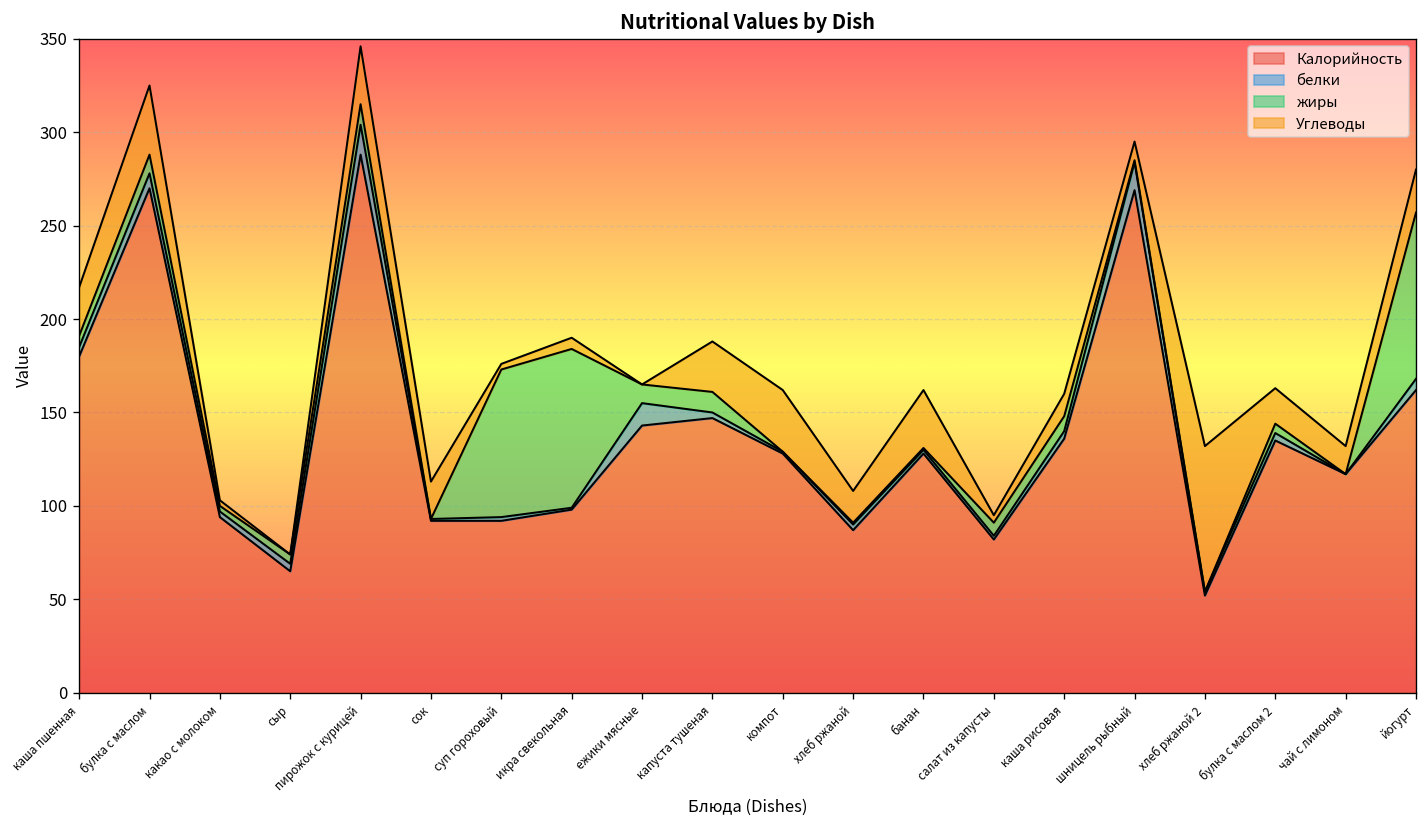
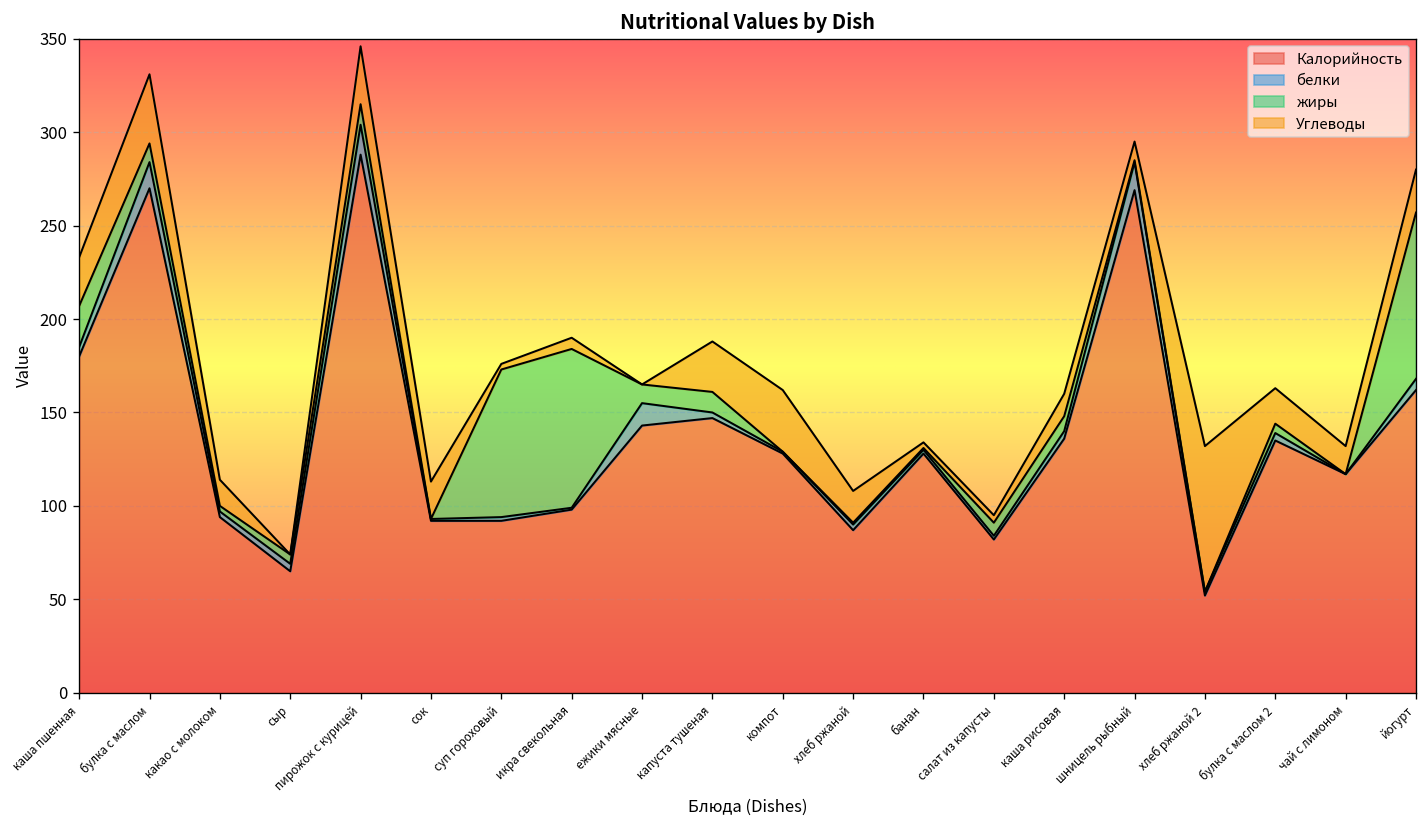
  {
    "Калорийность": {
      "каша пшенная": 180,
      "булка с маслом": 270,
      "какао с молоком": 94,
      "сыр": 65,
      "пирожок с курицей": 288,
      "суп гороховый": 92,
      "ежики мясные": 143,
      "капуста тушеная": 147,
      "хлеб ржаной": 87,
      "банан": 128,
      "салат из капусты": 82,
      "каша рисовая": 136,
      "шницель рыбный": 269,
      "хлеб ржаной 2": 52,
      "булка с маслом 2": 135,
      "йогурт": 162
    },
    "белки": {
      "каша пшенная": 5,
-     "булка с маслом": 8,
+     "булка с маслом": 14,
      "какао с молоком": 3,
      "сыр": 4,
      "пирожок с курицей": 16,
      "суп гороховый": 2,
      "ежики мясные": 12,
      "капуста тушеная": 3,
      "салат из капусты": 2,
      "каша рисовая": 4,
      "булка с маслом 2": 4,
      "йогурт": 6
    },
    "жиры": {
-     "каша пшенная": 6,
+     "каша пшенная": 22,
      "булка с маслом": 10,
      "какао с молоком": 3,
      "пирожок с курицей": 11,
      "суп гороховый": 79,
      "икра свекольная": 85,
      "капуста тушеная": 11,
      "салат из капусты": 7,
      "каша рисовая": 8,
      "булка с маслом 2": 5,
      "йогурт": 89
    },
    "Углеводы": {
      "каша пшенная": 26,
      "булка с маслом": 37,
-     "какао с молоком": 3,
+     "какао с молоком": 14,
      "пирожок с курицей": 31,
      "сок": 20,
      "суп гороховый": 3,
      "икра свекольная": 6,
      "капуста тушеная": 27,
      "компот": 33,
      "хлеб ржаной": 17,
-     "банан": 31,
+     "банан": 3,
      "салат из капусты": 4,
      "каша рисовая": 12,
      "шницель рыбный": 10,
      "хлеб ржаной 2": 78,
      "булка с маслом 2": 19,
      "чай с лимоном": 15,
      "йогурт": 23
    }
  }
